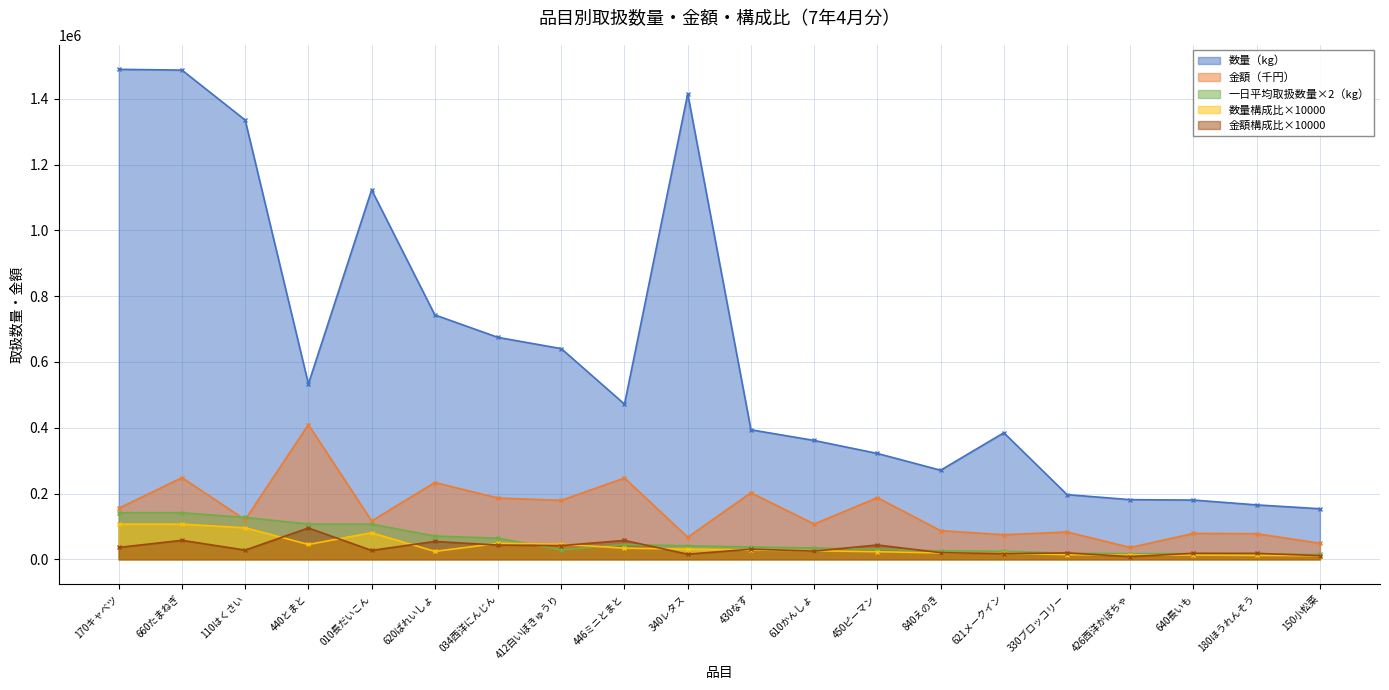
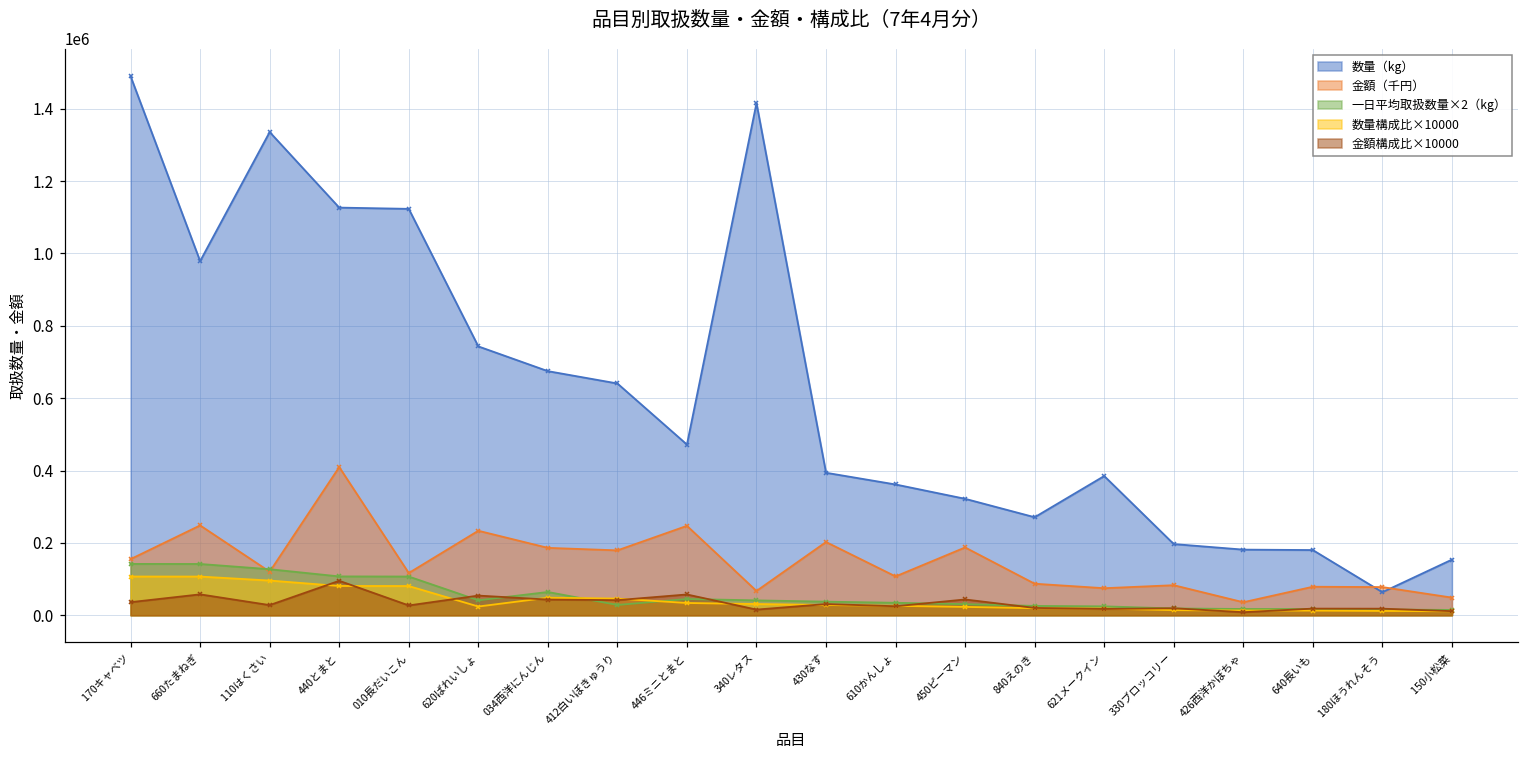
  {
    "数量（kg）": {
      "170キャベツ": 1490000,
-     "660たまねぎ": 1490000,
+     "660たまねぎ": 980000,
      "110はくさい": 1340000,
-     "440とまと": 530000,
+     "440とまと": 1130000,
      "010長だいこん": 1120000,
      "620ばれいしょ": 740000,
      "034西洋にんじん": 670000,
      "412白いぼきゅうり": 640000,
      "446ミニとまと": 470000,
      "340レタス": 1420000,
      "430なす": 390000,
      "610かんしょ": 360000,
      "450ピーマン": 320000,
      "840えのき": 270000,
      "621メークイン": 380000,
      "330ブロッコリー": 200000,
      "426西洋かぼちゃ": 180000,
      "640長いも": 180000,
-     "180ほうれんそう": 170000,
+     "180ほうれんそう": 60000,
      "150小松菜": 150000
    },
    "金額（千円）": {
      "170キャベツ": 160000,
      "660たまねぎ": 250000,
      "440とまと": 410000,
      "010長だいこん": 120000,
      "620ばれいしょ": 230000,
      "034西洋にんじん": 190000,
      "412白いぼきゅうり": 180000,
      "446ミニとまと": 250000,
      "340レタス": 70000,
      "430なす": 200000,
      "610かんしょ": 110000,
      "450ピーマン": 190000,
      "840えのき": 90000,
      "621メークイン": 70000,
      "330ブロッコリー": 80000,
      "426西洋かぼちゃ": 40000,
      "640長いも": 80000,
      "180ほうれんそう": 80000,
      "150小松菜": 50000
    },
    "一日平均取扱数量×2（kg）": {
      "170キャベツ": 140000,
      "660たまねぎ": 140000,
      "440とまと": 110000,
      "010長だいこん": 110000,
-     "620ばれいしょ": 70000,
+     "620ばれいしょ": 40000,
      "034西洋にんじん": 60000,
      "412白いぼきゅうり": 30000,
      "446ミニとまと": 40000,
      "340レタス": 40000,
      "610かんしょ": 30000
    },
    "数量構成比×10000": {
      "170キャベツ": 110000,
      "660たまねぎ": 110000,
      "110はくさい": 100000,
-     "440とまと": 50000,
+     "440とまと": 80000,
      "010長だいこん": 80000,
      "620ばれいしょ": 20000,
      "446ミニとまと": 30000,
      "340レタス": 30000
    },
    "金額構成比×10000": {
      "170キャベツ": 40000,
      "660たまねぎ": 60000,
      "110はくさい": 30000,
      "440とまと": 100000,
      "010長だいこん": 30000,
      "620ばれいしょ": 50000,
      "446ミニとまと": 60000,
      "340レタス": 20000,
      "450ピーマン": 40000
    }
  }
